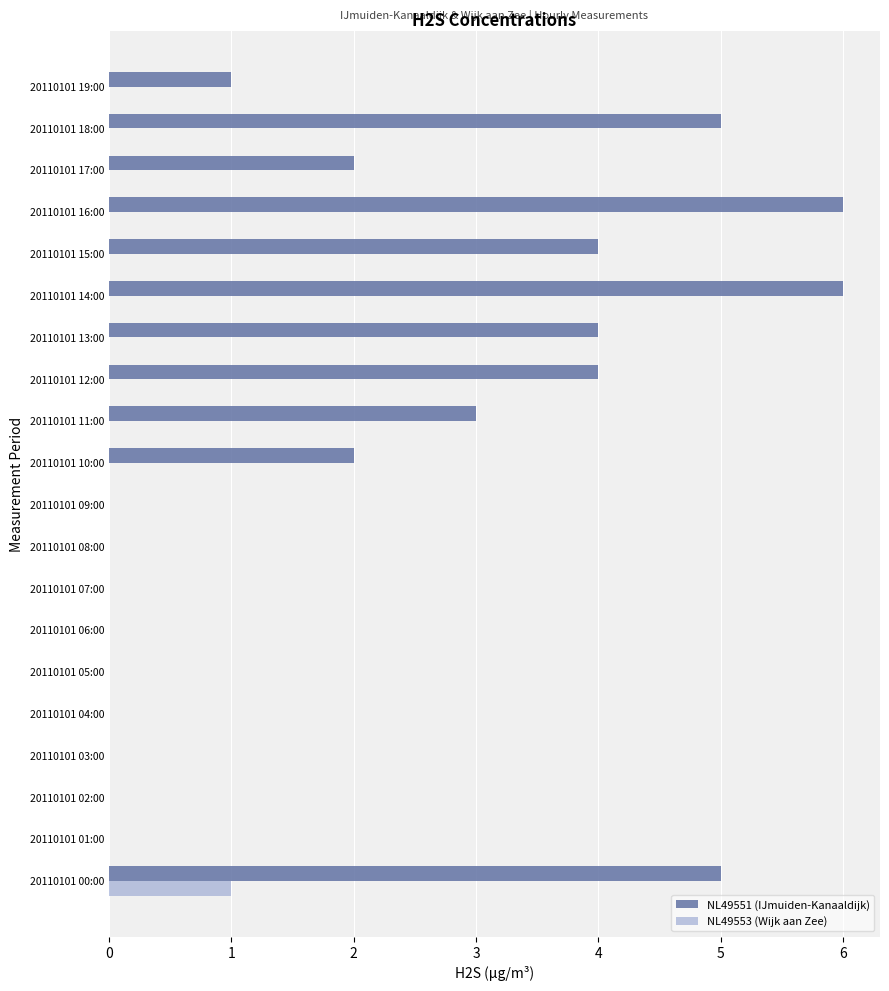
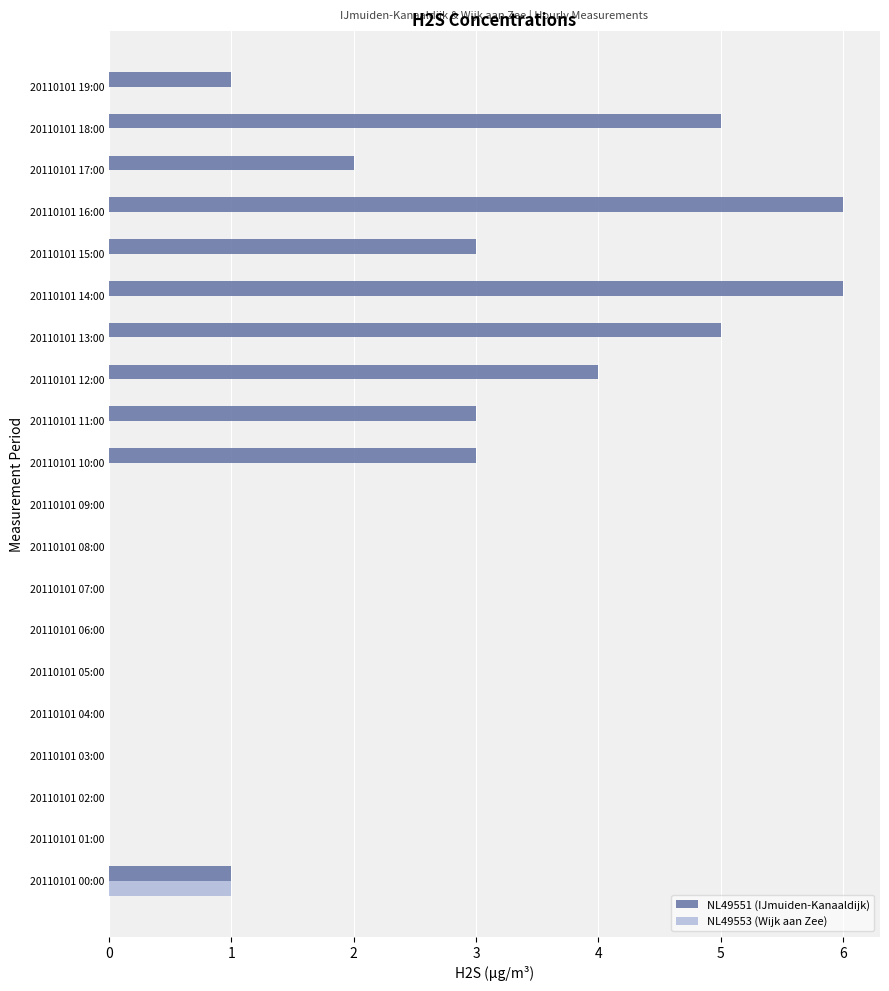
  {
    "NL49551 (IJmuiden-Kanaaldijk)": {
      "20110101 19:00": 1,
      "20110101 18:00": 5,
      "20110101 17:00": 2,
      "20110101 16:00": 6,
-     "20110101 15:00": 4,
+     "20110101 15:00": 3,
      "20110101 14:00": 6,
-     "20110101 13:00": 4,
+     "20110101 13:00": 5,
      "20110101 12:00": 4,
      "20110101 11:00": 3,
-     "20110101 10:00": 2,
+     "20110101 10:00": 3,
      "20110101 09:00": 0,
      "20110101 08:00": 0,
      "20110101 07:00": 0,
      "20110101 06:00": 0,
      "20110101 05:00": 0,
      "20110101 04:00": 0,
      "20110101 03:00": 0,
      "20110101 02:00": 0,
      "20110101 01:00": 0,
-     "20110101 00:00": 5
+     "20110101 00:00": 1
    },
    "NL49553 (Wijk aan Zee)": {
      "20110101 19:00": 0,
      "20110101 18:00": 0,
      "20110101 17:00": 0,
      "20110101 16:00": 0,
      "20110101 15:00": 0,
      "20110101 14:00": 0,
      "20110101 13:00": 0,
      "20110101 12:00": 0,
      "20110101 11:00": 0,
      "20110101 10:00": 0,
      "20110101 09:00": 0,
      "20110101 08:00": 0,
      "20110101 07:00": 0,
      "20110101 06:00": 0,
      "20110101 05:00": 0,
      "20110101 04:00": 0,
      "20110101 03:00": 0,
      "20110101 02:00": 0,
      "20110101 01:00": 0,
      "20110101 00:00": 1
    }
  }
